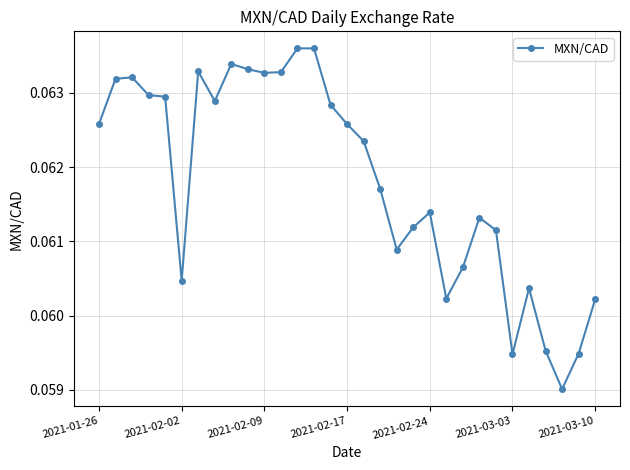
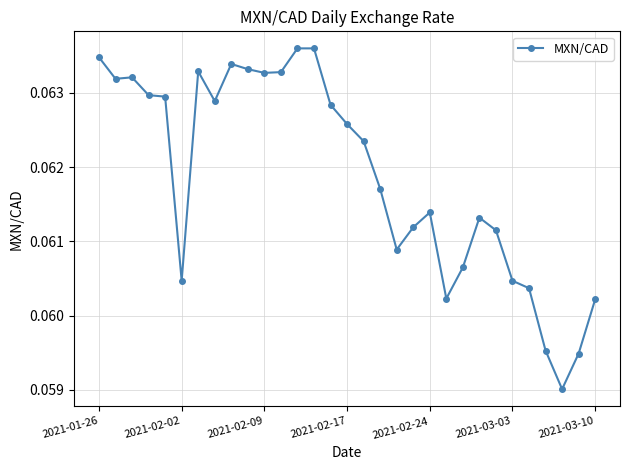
  {
-   "2021-01-26": 0.0626,
+   "2021-01-26": 0.0635,
    "2021-02-02": 0.0605,
    "2021-02-09": 0.0633,
    "2021-02-17": 0.0626,
    "2021-02-24": 0.0614,
-   "2021-03-03": 0.0595,
+   "2021-03-03": 0.0605,
    "2021-03-10": 0.0602
  }
